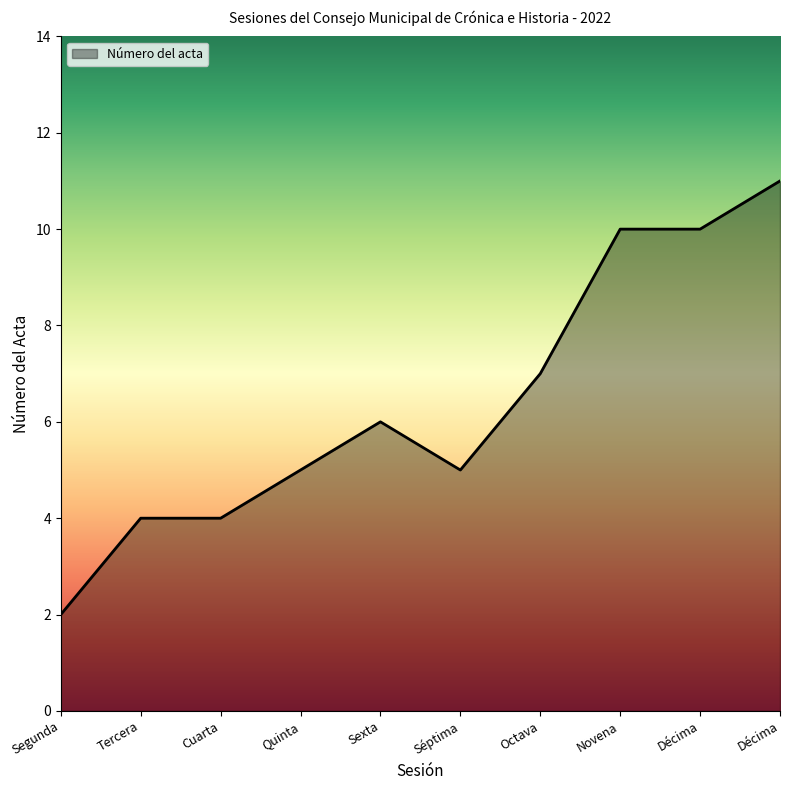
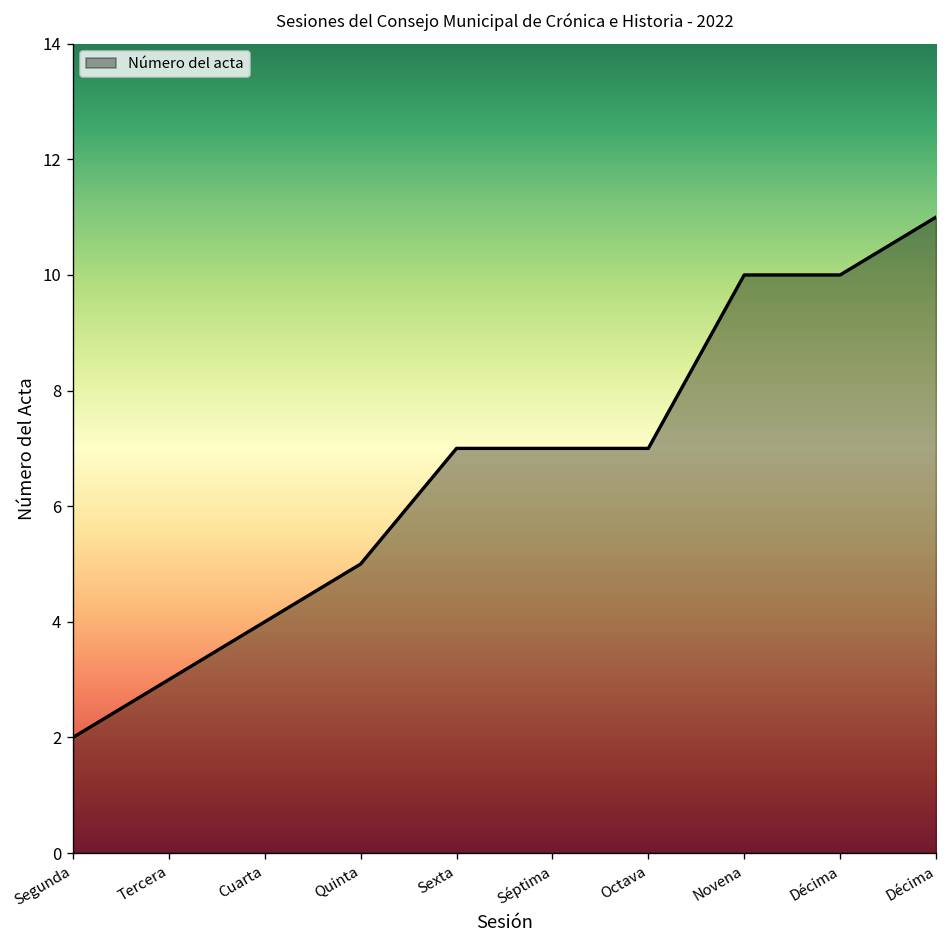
  {
    "Segunda": 2,
-   "Tercera": 4,
+   "Tercera": 3,
    "Cuarta": 4,
    "Quinta": 5,
-   "Sexta": 6,
-   "Séptima": 5,
+   "Sexta": 7,
+   "Séptima": 7,
    "Octava": 7,
    "Novena": 10
  }
